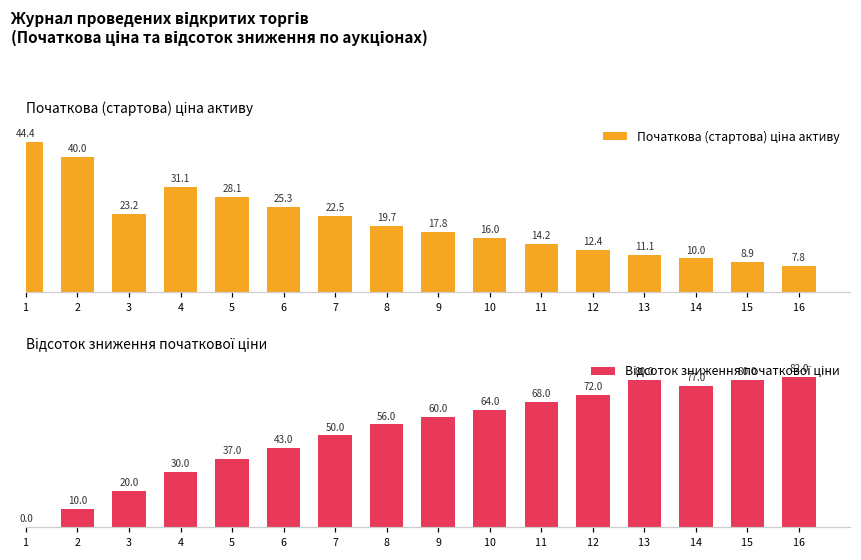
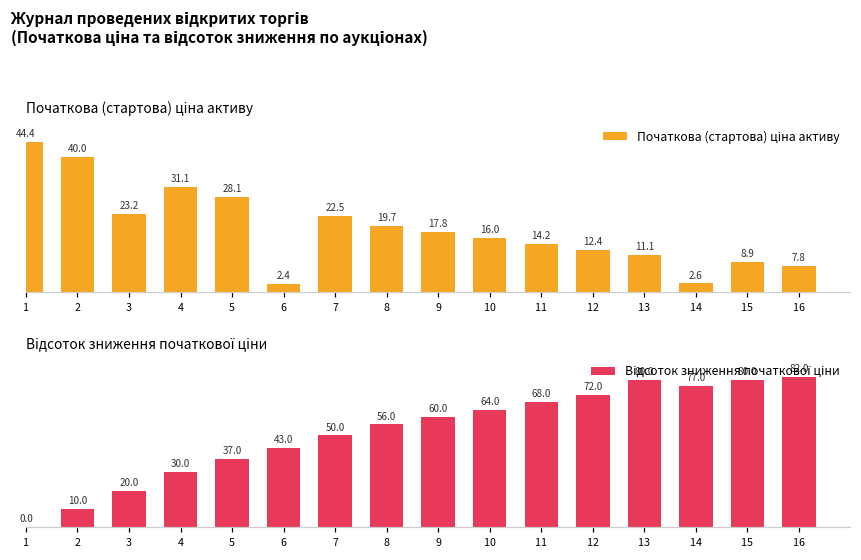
  {
    "Початкова (стартова) ціна активу": {
      "1": 44.4,
      "2": 40.0,
      "3": 23.2,
      "4": 31.1,
      "5": 28.1,
-     "6": 25.3,
+     "6": 2.4,
      "7": 22.5,
      "8": 19.7,
      "9": 17.8,
      "10": 16.0,
      "11": 14.2,
      "12": 12.4,
      "13": 11.1,
-     "14": 10.0,
+     "14": 2.6,
      "15": 8.9,
      "16": 7.8
    },
    "Відсоток зниження початкової ціни": {
      "1": 0.0,
      "2": 10.0,
      "3": 20.0,
      "4": 30.0,
      "5": 37.0,
      "6": 43.0,
      "7": 50.0,
      "8": 56.0,
      "9": 60.0,
      "10": 64.0,
      "11": 68.0,
      "12": 72.0,
      "13": 80.0,
      "14": 77.0,
      "15": 80.0,
      "16": 82.0
    }
  }
